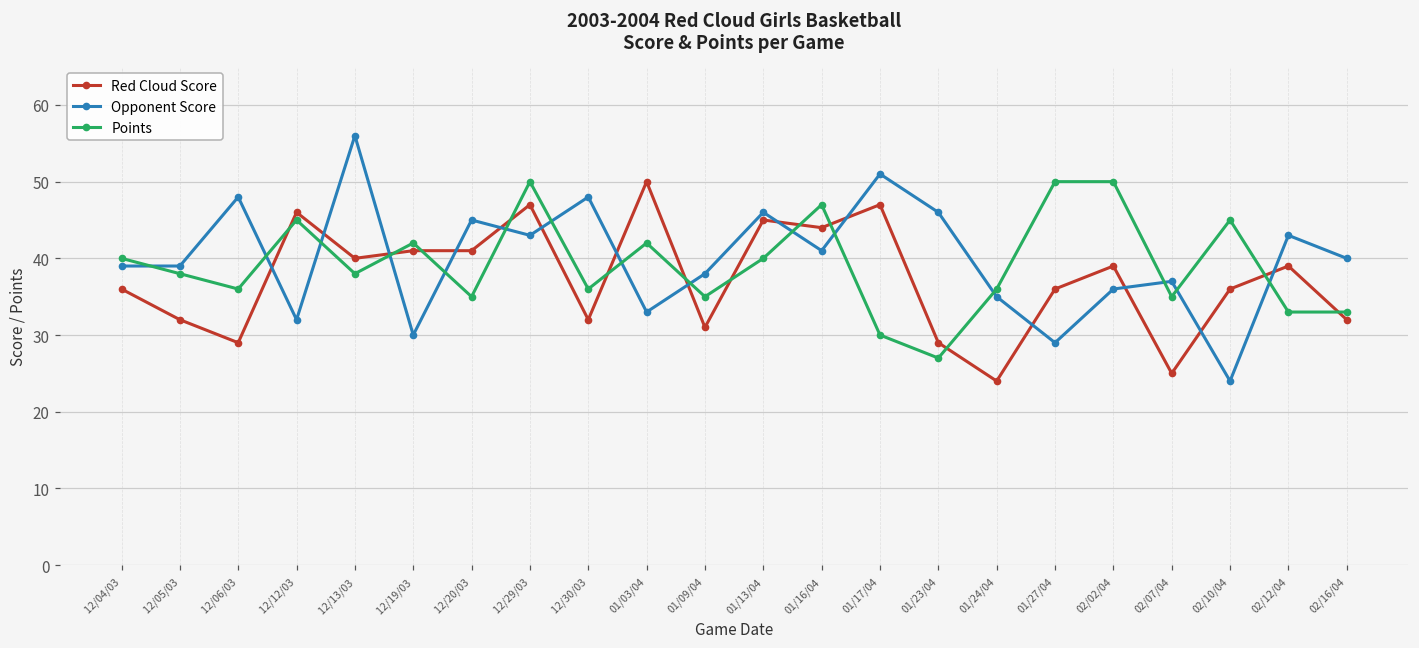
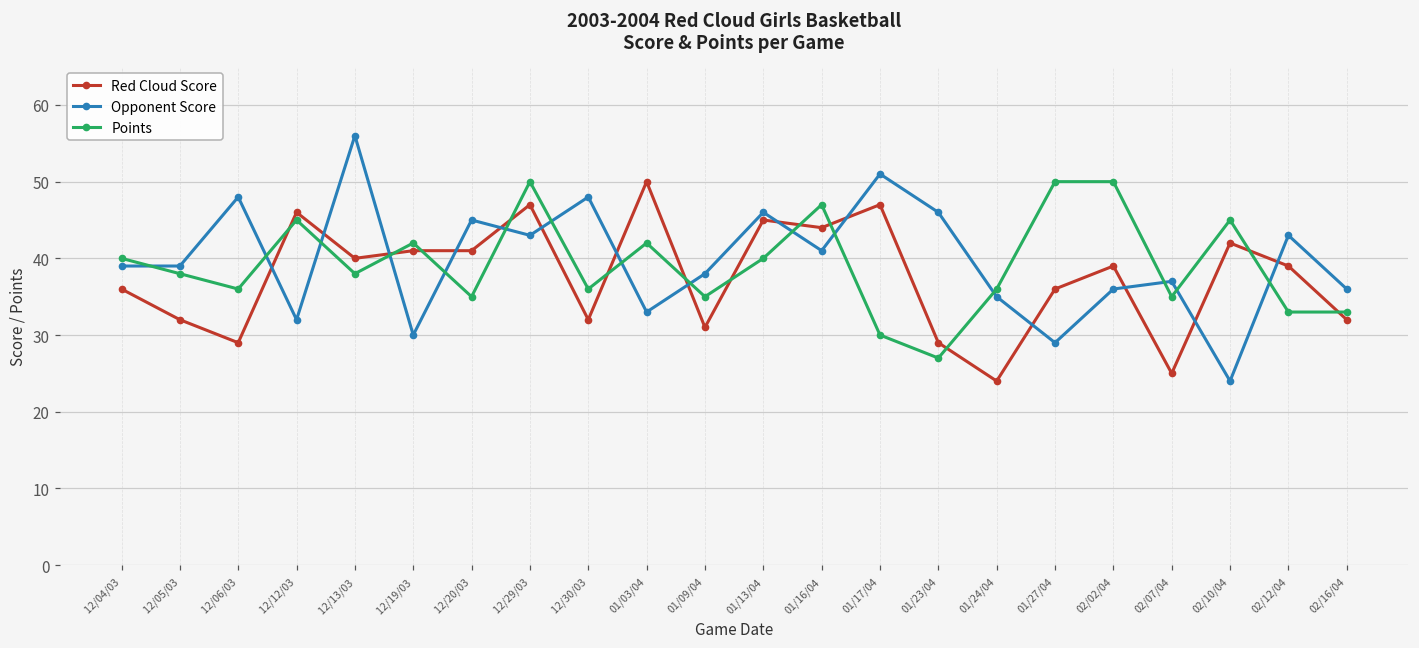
  {
    "Red Cloud Score": {
      "12/04/03": 36,
      "12/05/03": 32,
      "12/06/03": 29,
      "12/12/03": 46,
      "12/13/03": 40,
      "12/19/03": 41,
      "12/20/03": 41,
      "12/29/03": 47,
      "12/30/03": 32,
      "01/03/04": 50,
      "01/09/04": 31,
      "01/13/04": 45,
      "01/16/04": 44,
      "01/17/04": 47,
      "01/23/04": 29,
      "01/24/04": 24,
      "01/27/04": 36,
      "02/02/04": 39,
      "02/07/04": 25,
-     "02/10/04": 36,
+     "02/10/04": 42,
      "02/12/04": 39,
      "02/16/04": 32
    },
    "Opponent Score": {
      "12/04/03": 39,
      "12/05/03": 39,
      "12/06/03": 48,
      "12/12/03": 32,
      "12/13/03": 56,
      "12/19/03": 30,
      "12/20/03": 45,
      "12/29/03": 43,
      "12/30/03": 48,
      "01/03/04": 33,
      "01/09/04": 38,
      "01/13/04": 46,
      "01/16/04": 41,
      "01/17/04": 51,
      "01/23/04": 46,
      "01/24/04": 35,
      "01/27/04": 29,
      "02/02/04": 36,
      "02/07/04": 37,
      "02/10/04": 24,
      "02/12/04": 43,
-     "02/16/04": 40
+     "02/16/04": 36
    },
    "Points": {
      "12/04/03": 40,
      "12/05/03": 38,
      "12/06/03": 36,
      "12/12/03": 45,
      "12/13/03": 38,
      "12/19/03": 42,
      "12/20/03": 35,
      "12/29/03": 50,
      "12/30/03": 36,
      "01/03/04": 42,
      "01/09/04": 35,
      "01/13/04": 40,
      "01/16/04": 47,
      "01/17/04": 30,
      "01/23/04": 27,
      "01/24/04": 36,
      "01/27/04": 50,
      "02/02/04": 50,
      "02/07/04": 35,
      "02/10/04": 45,
      "02/12/04": 33,
      "02/16/04": 33
    }
  }
